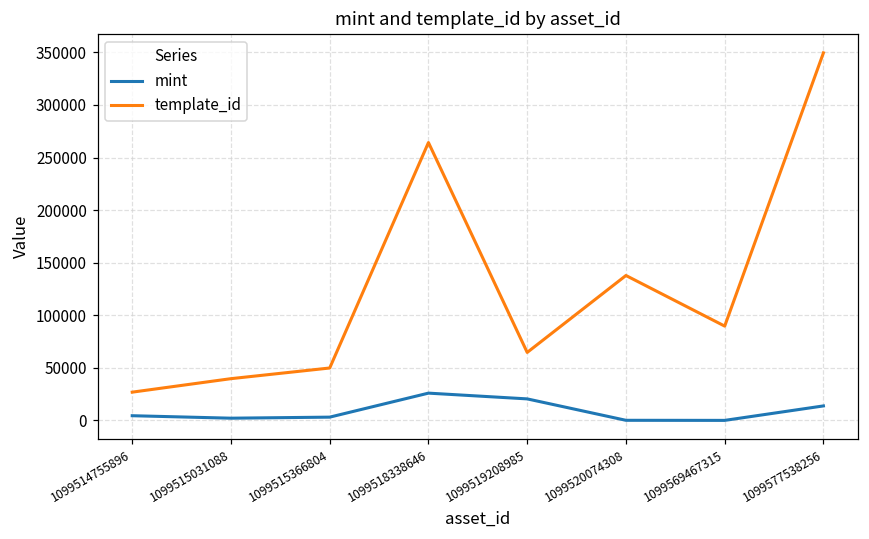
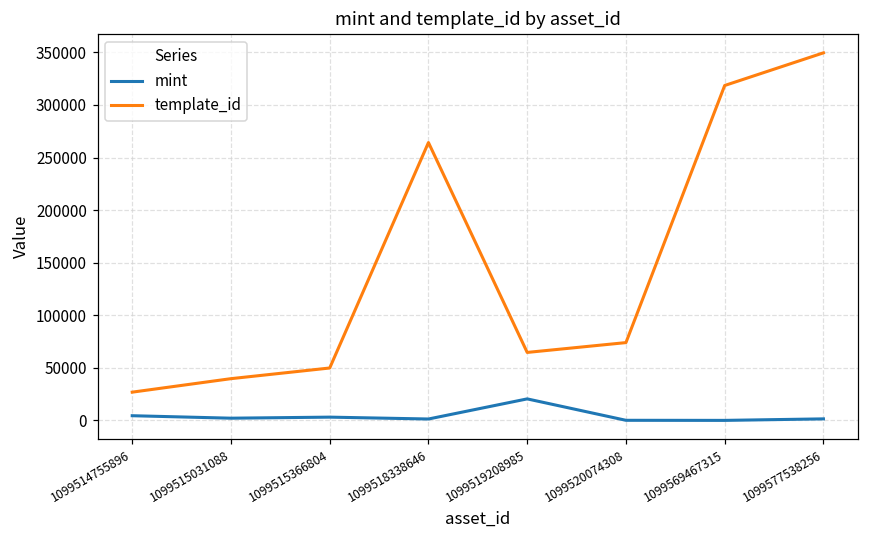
  {
    "mint": {
      "1099514755896": 0,
      "1099515031088": 0,
      "1099515366804": 0,
-     "1099518338646": 30000,
+     "1099518338646": 0,
      "1099519208985": 20000,
      "1099520074308": 0,
      "1099569467315": 0,
-     "1099577538256": 10000
+     "1099577538256": 0
    },
    "template_id": {
      "1099514755896": 30000,
      "1099515031088": 40000,
      "1099515366804": 50000,
      "1099518338646": 260000,
      "1099519208985": 60000,
-     "1099520074308": 140000,
-     "1099569467315": 90000,
+     "1099520074308": 70000,
+     "1099569467315": 320000,
      "1099577538256": 350000
    }
  }
